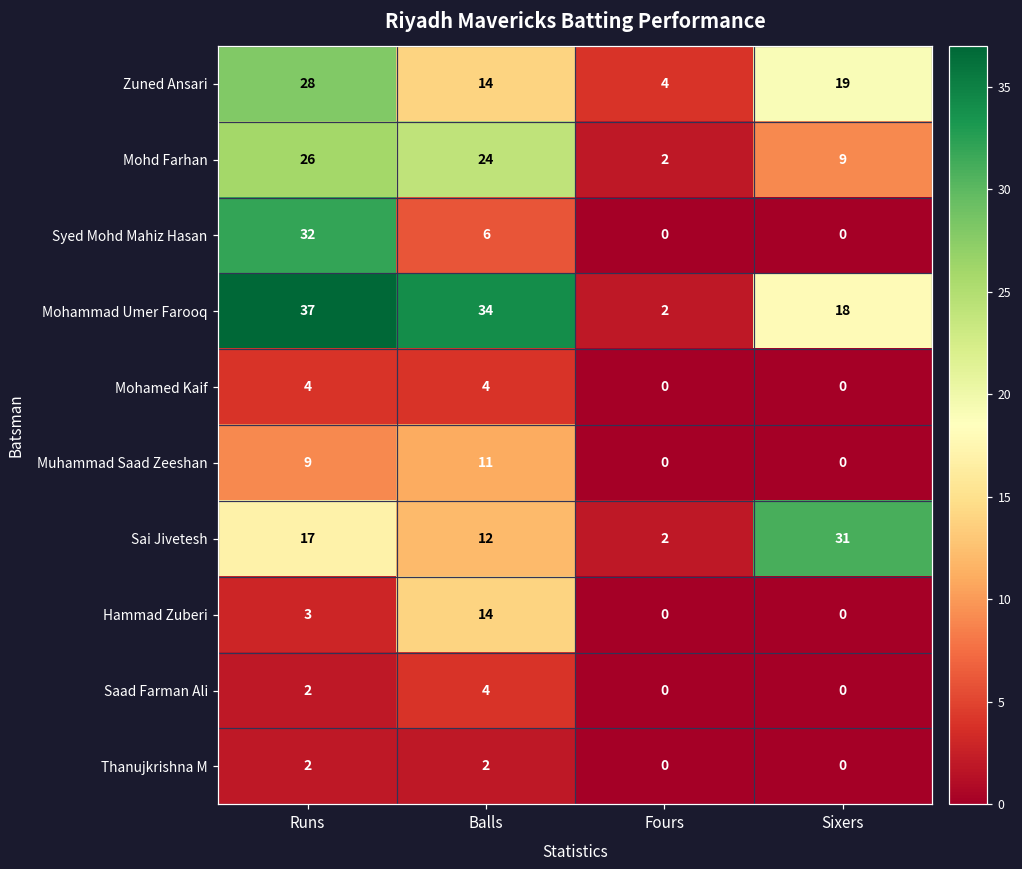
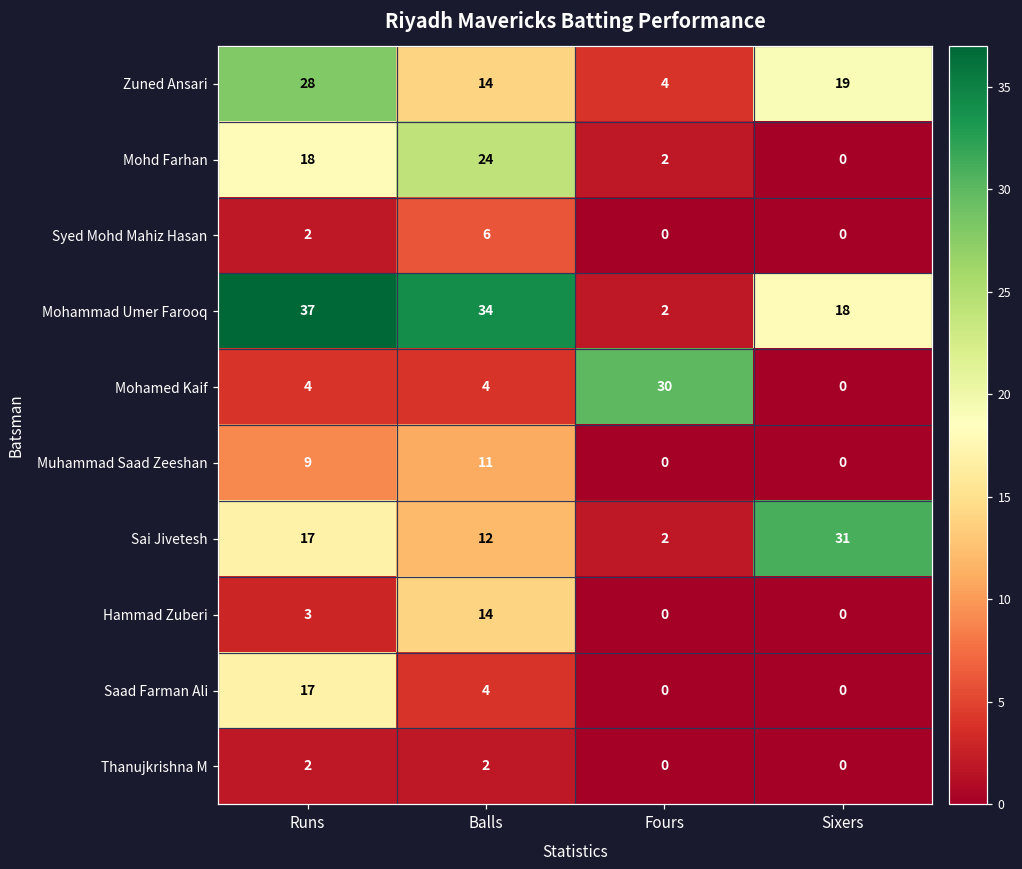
  {
    "Zuned Ansari": {
      "Runs": 28,
      "Balls": 14,
      "Fours": 4,
      "Sixers": 19
    },
    "Mohd Farhan": {
-     "Runs": 26,
+     "Runs": 18,
      "Balls": 24,
      "Fours": 2,
-     "Sixers": 9
+     "Sixers": 0
    },
    "Syed Mohd Mahiz Hasan": {
-     "Runs": 32,
+     "Runs": 2,
      "Balls": 6,
      "Fours": 0,
      "Sixers": 0
    },
    "Mohammad Umer Farooq": {
      "Runs": 37,
      "Balls": 34,
      "Fours": 2,
      "Sixers": 18
    },
    "Mohamed Kaif": {
      "Runs": 4,
      "Balls": 4,
-     "Fours": 0,
+     "Fours": 30,
      "Sixers": 0
    },
    "Muhammad Saad Zeeshan": {
      "Runs": 9,
      "Balls": 11,
      "Fours": 0,
      "Sixers": 0
    },
    "Sai Jivetesh": {
      "Runs": 17,
      "Balls": 12,
      "Fours": 2,
      "Sixers": 31
    },
    "Hammad Zuberi": {
      "Runs": 3,
      "Balls": 14,
      "Fours": 0,
      "Sixers": 0
    },
    "Saad Farman Ali": {
-     "Runs": 2,
+     "Runs": 17,
      "Balls": 4,
      "Fours": 0,
      "Sixers": 0
    },
    "Thanujkrishna M": {
      "Runs": 2,
      "Balls": 2,
      "Fours": 0,
      "Sixers": 0
    }
  }
